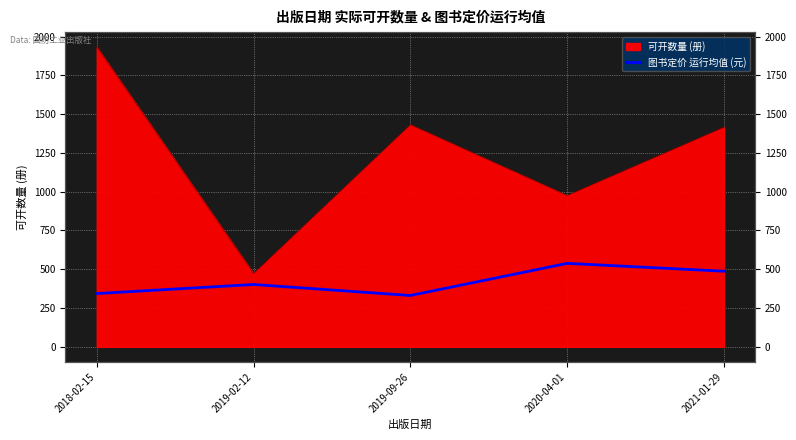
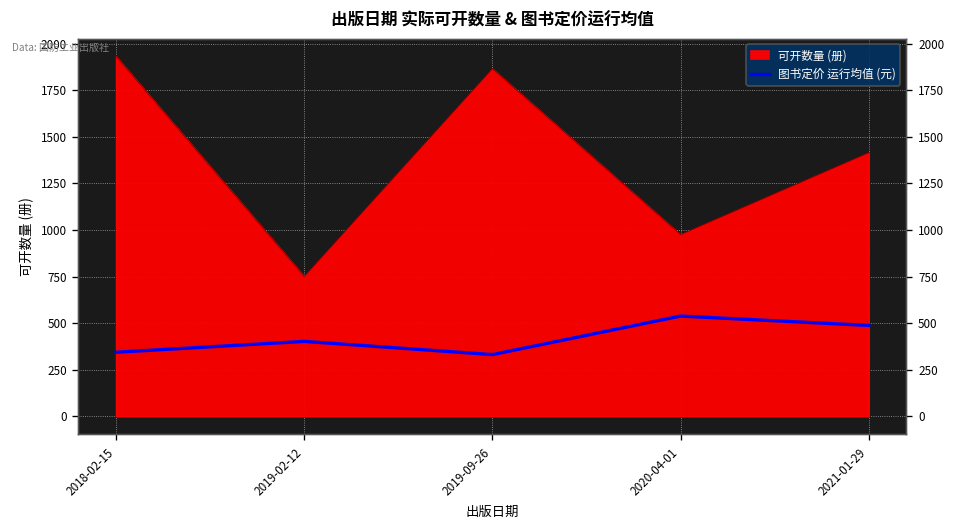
  {
    "可开数量 (册)": {
      "2018-02-15": 1930,
-     "2019-02-12": 470,
-     "2019-09-26": 1430,
+     "2019-02-12": 750,
+     "2019-09-26": 1870,
      "2020-04-01": 980,
      "2021-01-29": 1420
    },
    "图书定价 运行均值 (元)": {
      "2018-02-15": 340,
      "2019-02-12": 400,
      "2019-09-26": 330,
      "2020-04-01": 540,
      "2021-01-29": 490
    }
  }
